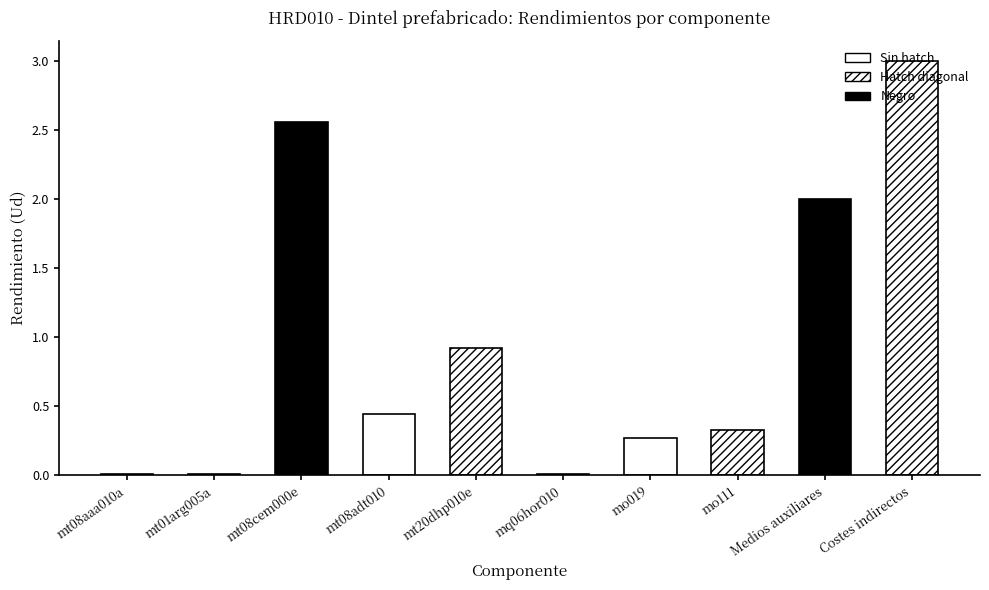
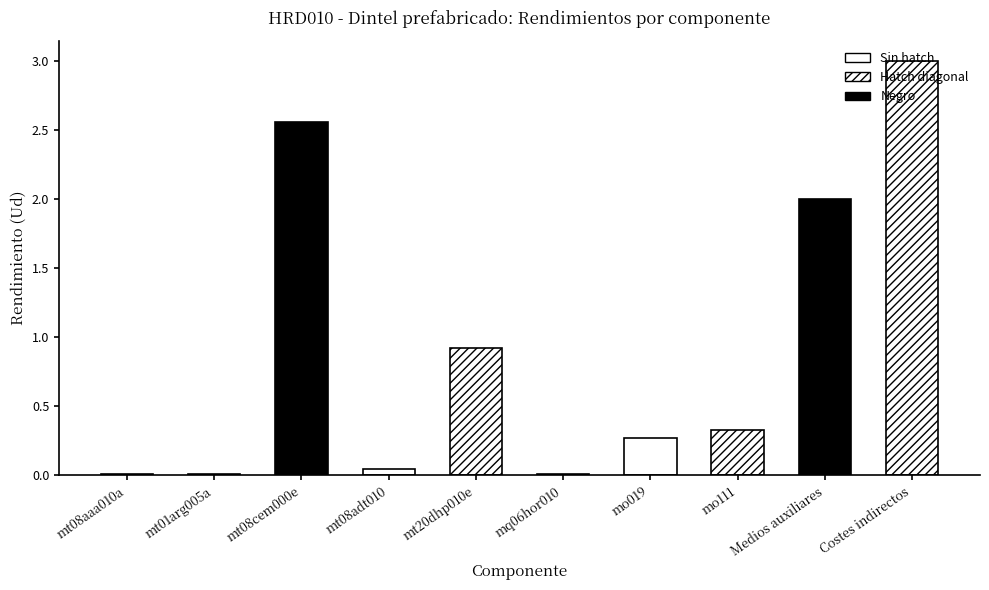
  {
    "mt08cem000e": 2.56,
-   "mt08adt010": 0.45,
+   "mt08adt010": 0.05,
    "mt20dhp010e": 0.92,
    "mo019": 0.27,
    "mo111": 0.33,
    "Medios auxiliares": 2.00,
    "Costes indirectos": 3.00
  }
